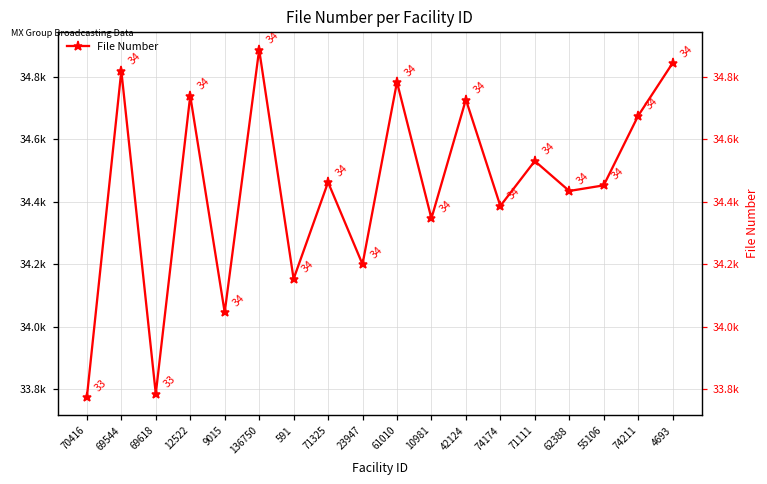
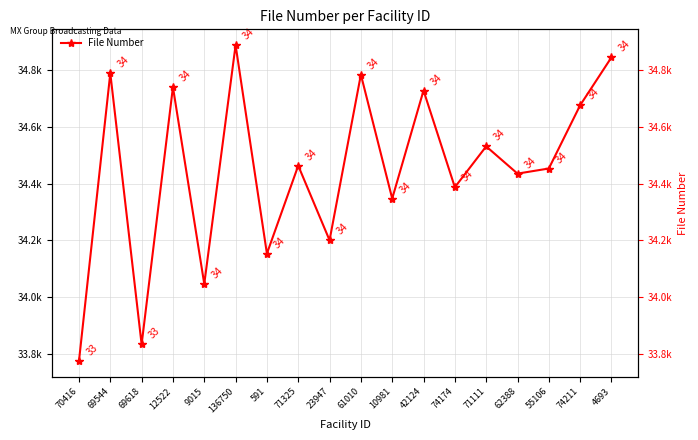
  {
-   "69544": 34820,
-   "69618": 33790
+   "69544": 34790,
+   "69618": 33830
  }
